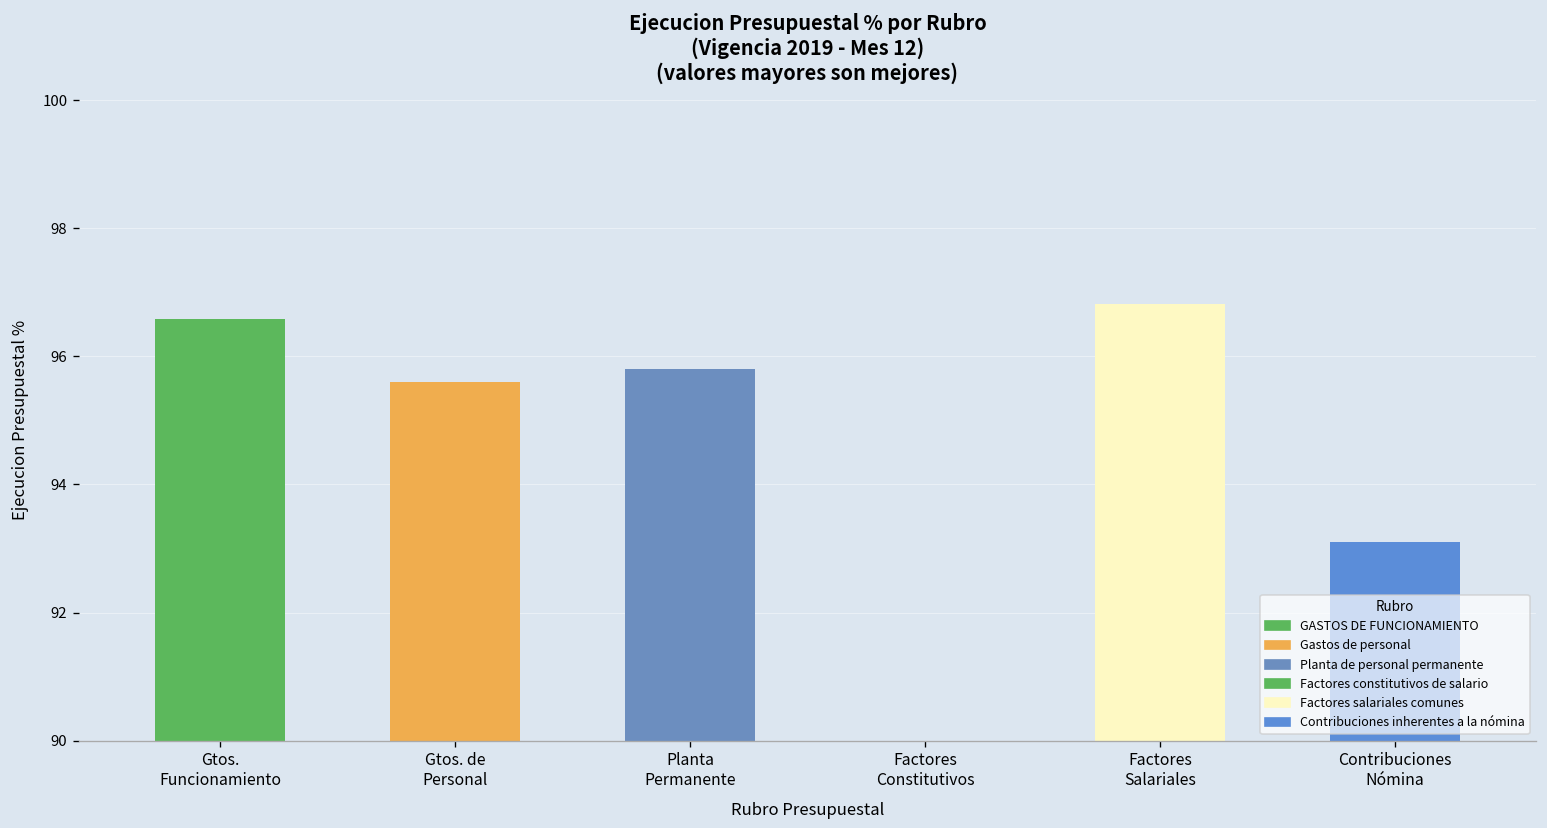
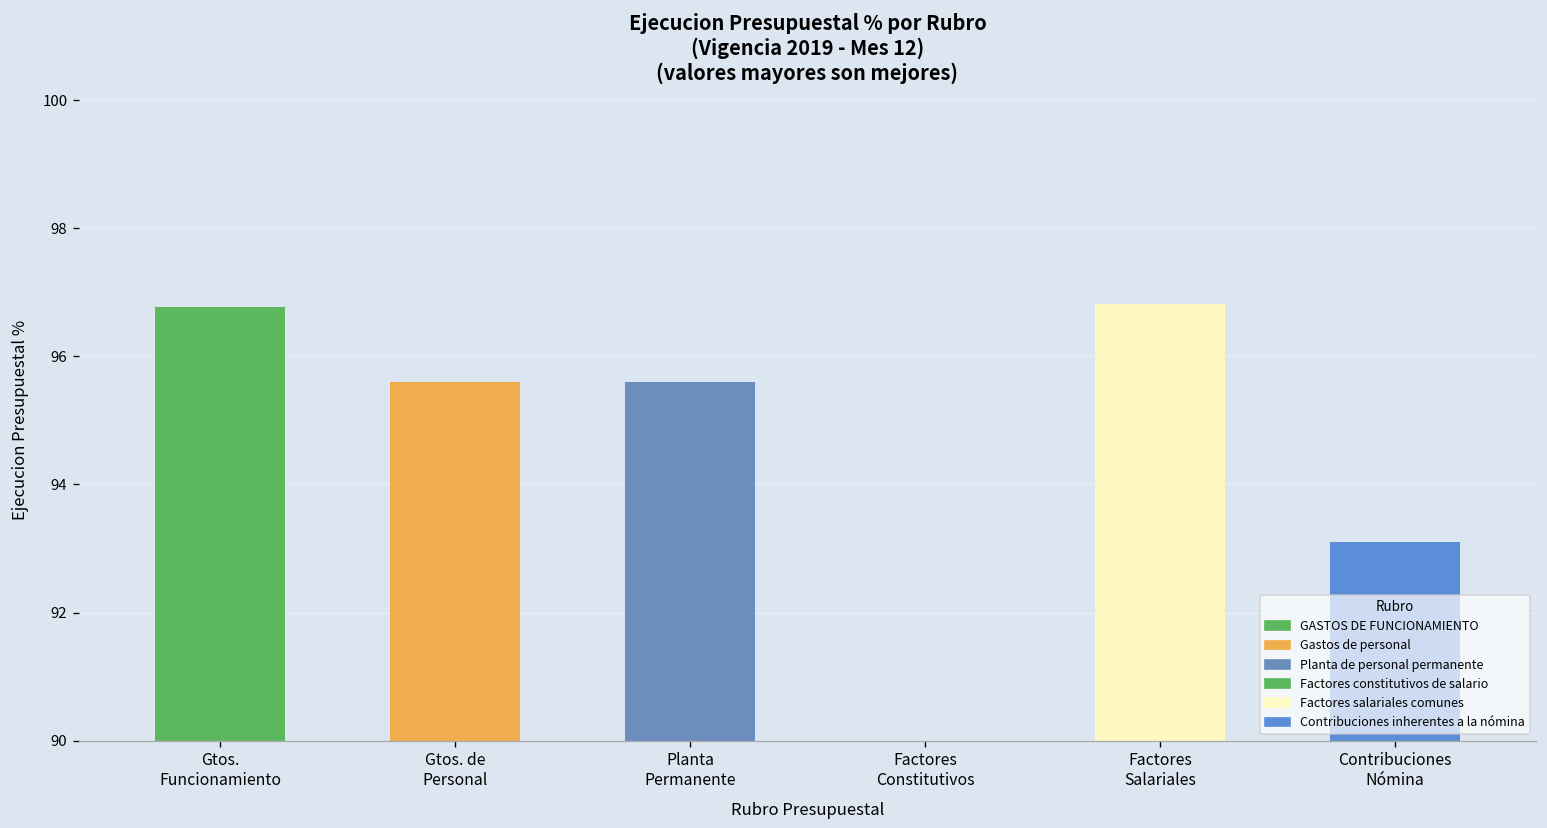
  {
-   "Gtos. Funcionamiento": 96.6,
+   "Gtos. Funcionamiento": 96.8,
    "Gtos. de Personal": 95.6,
-   "Planta Permanente": 95.8,
+   "Planta Permanente": 95.6,
    "Factores Salariales": 96.8,
    "Contribuciones Nómina": 93.1
  }
